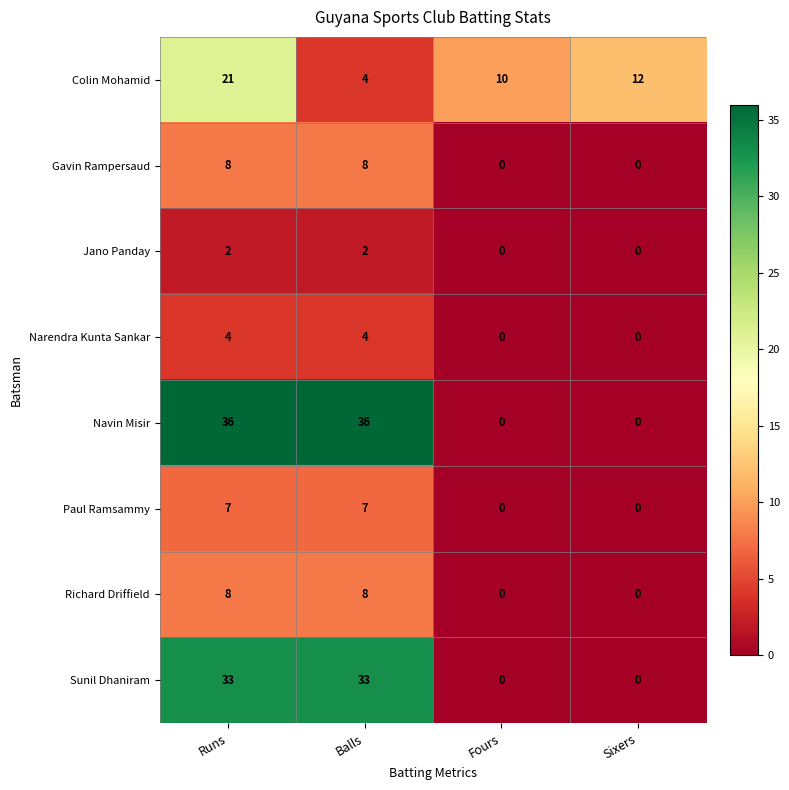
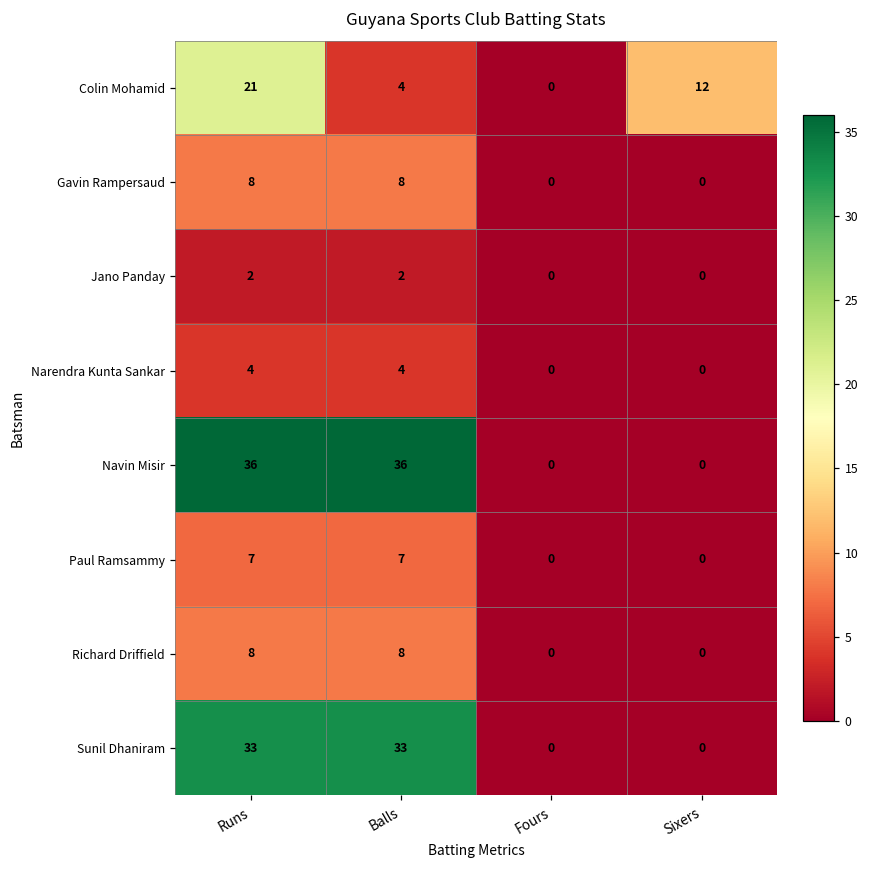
  {
    "Colin Mohamid": {
      "Runs": 21,
      "Balls": 4,
-     "Fours": 10,
+     "Fours": 0,
      "Sixers": 12
    },
    "Gavin Rampersaud": {
      "Runs": 8,
      "Balls": 8,
      "Fours": 0,
      "Sixers": 0
    },
    "Jano Panday": {
      "Runs": 2,
      "Balls": 2,
      "Fours": 0,
      "Sixers": 0
    },
    "Narendra Kunta Sankar": {
      "Runs": 4,
      "Balls": 4,
      "Fours": 0,
      "Sixers": 0
    },
    "Navin Misir": {
      "Runs": 36,
      "Balls": 36,
      "Fours": 0,
      "Sixers": 0
    },
    "Paul Ramsammy": {
      "Runs": 7,
      "Balls": 7,
      "Fours": 0,
      "Sixers": 0
    },
    "Richard Driffield": {
      "Runs": 8,
      "Balls": 8,
      "Fours": 0,
      "Sixers": 0
    },
    "Sunil Dhaniram": {
      "Runs": 33,
      "Balls": 33,
      "Fours": 0,
      "Sixers": 0
    }
  }
